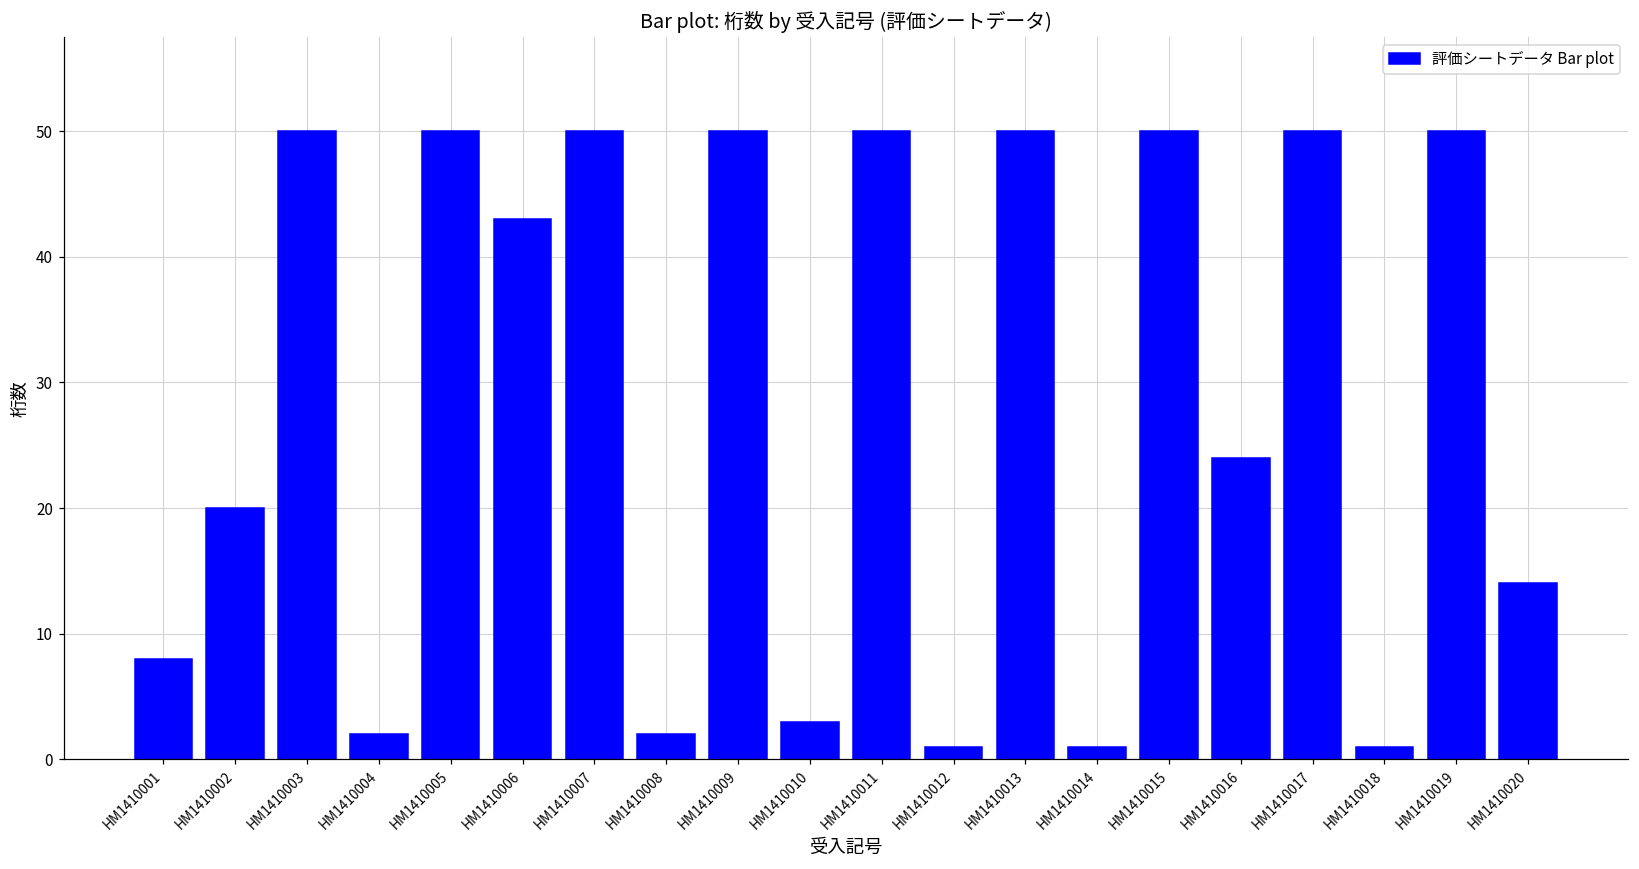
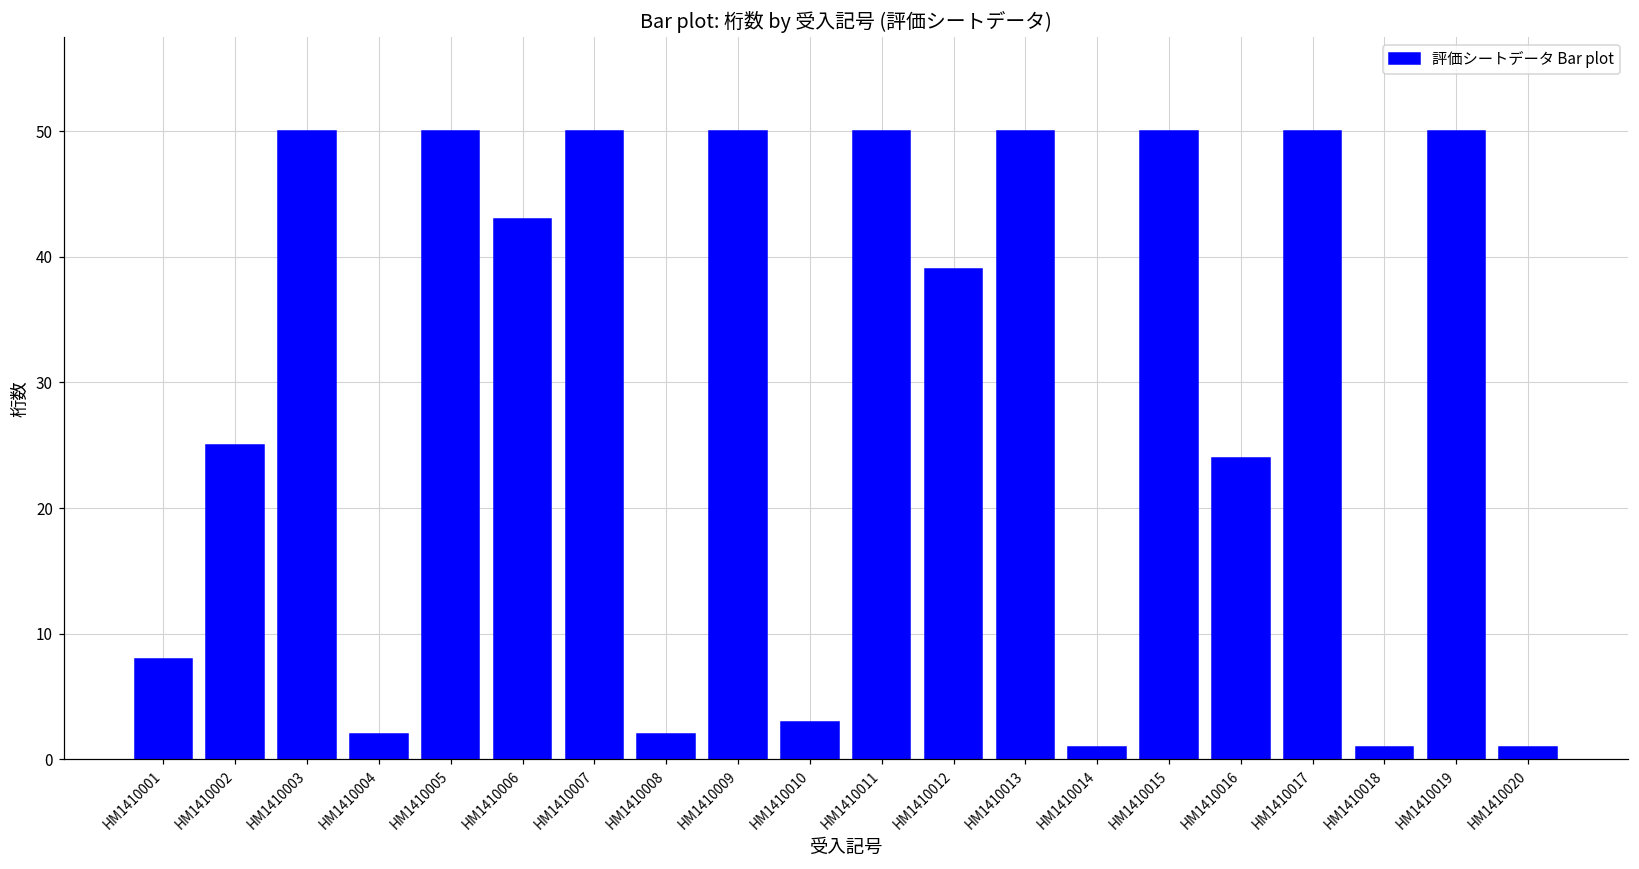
  {
    "HM1410001": 8,
-   "HM1410002": 20,
+   "HM1410002": 25,
    "HM1410003": 50,
    "HM1410004": 2,
    "HM1410005": 50,
    "HM1410006": 43,
    "HM1410007": 50,
    "HM1410008": 2,
    "HM1410009": 50,
    "HM1410010": 3,
    "HM1410011": 50,
-   "HM1410012": 1,
+   "HM1410012": 39,
    "HM1410013": 50,
    "HM1410014": 1,
    "HM1410015": 50,
    "HM1410016": 24,
    "HM1410017": 50,
    "HM1410018": 1,
    "HM1410019": 50,
-   "HM1410020": 14
+   "HM1410020": 1
  }
